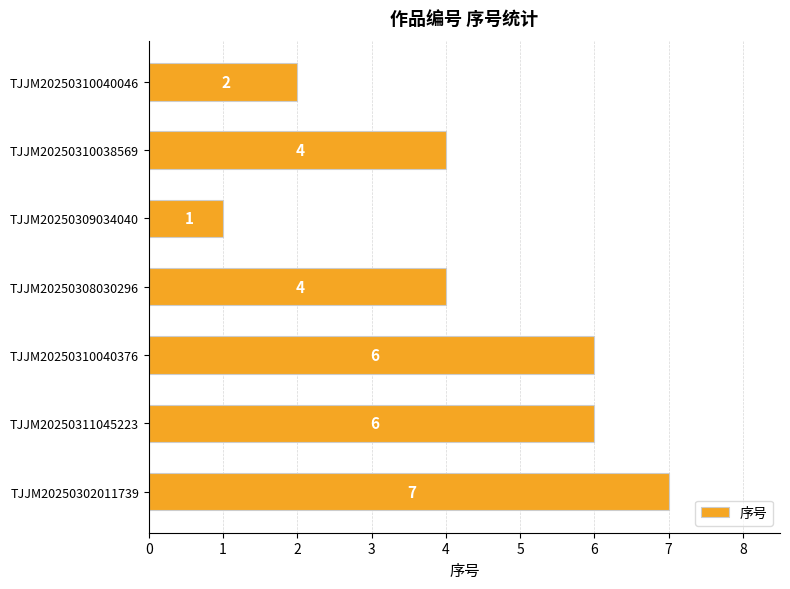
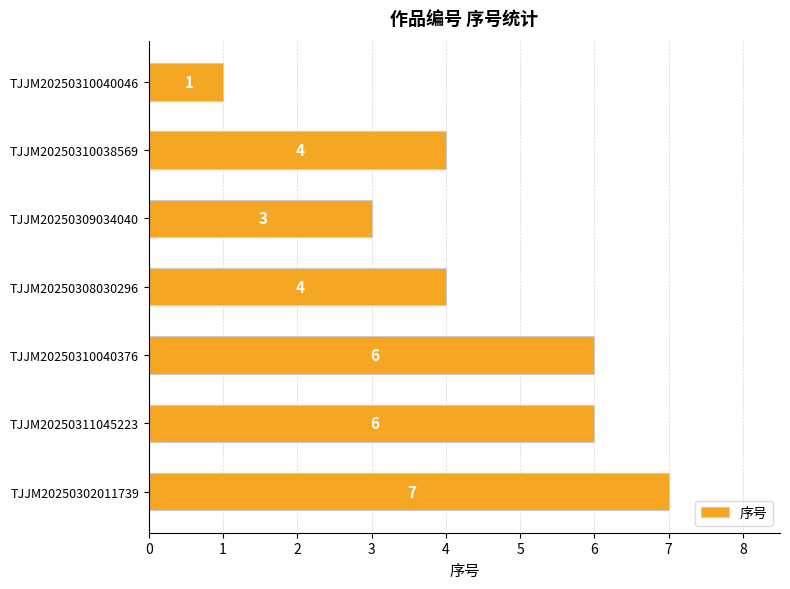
  {
-   "TJJM20250310040046": 2,
+   "TJJM20250310040046": 1,
    "TJJM20250310038569": 4,
-   "TJJM20250309034040": 1,
+   "TJJM20250309034040": 3,
    "TJJM20250308030296": 4,
    "TJJM20250310040376": 6,
    "TJJM20250311045223": 6,
    "TJJM20250302011739": 7
  }
